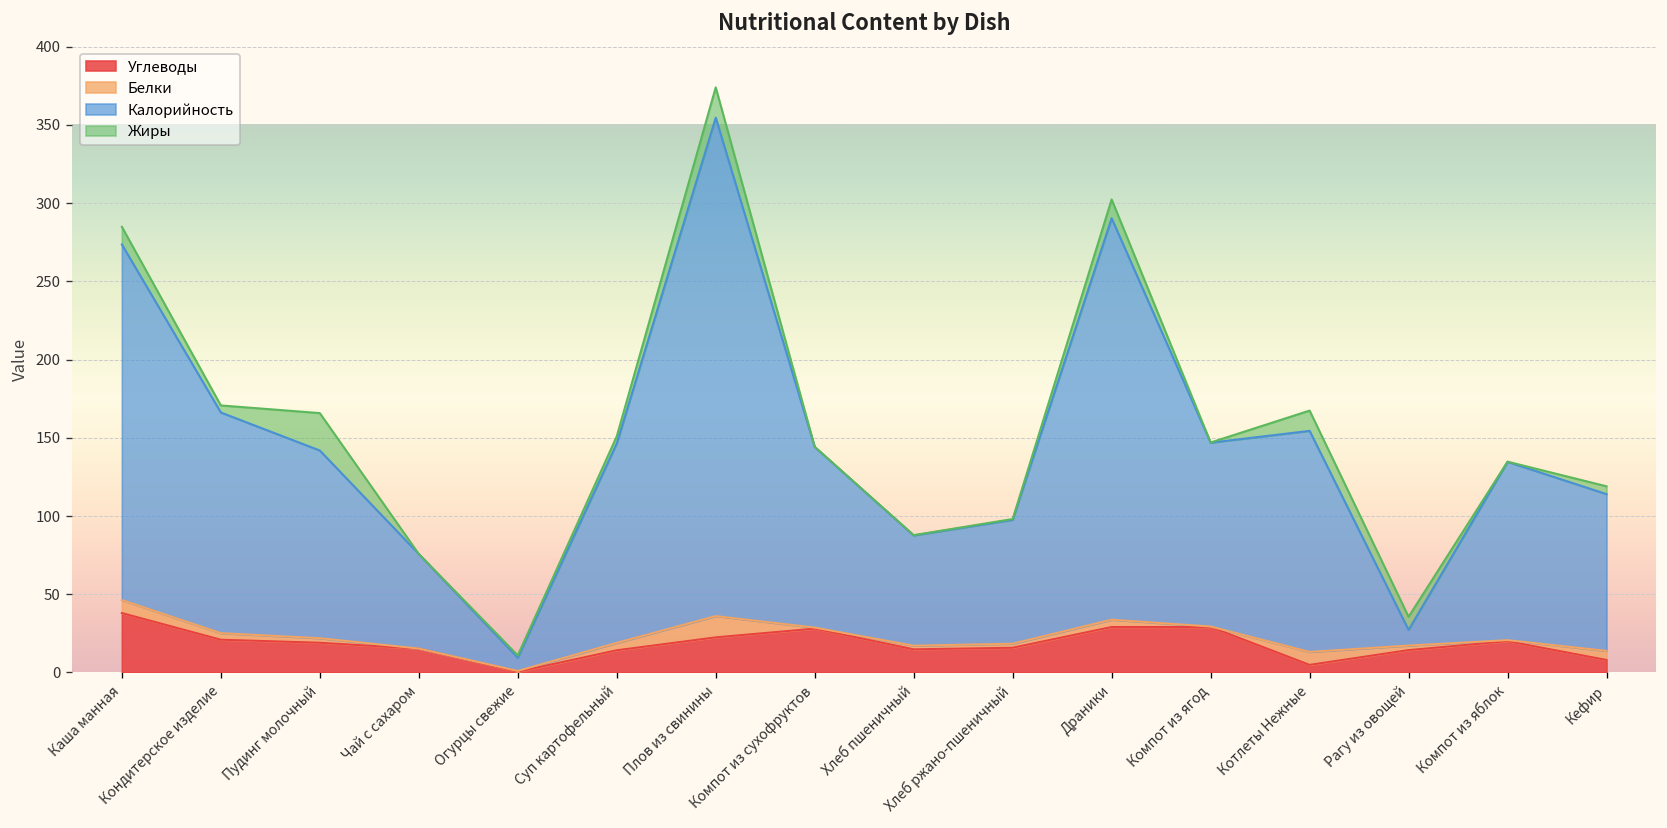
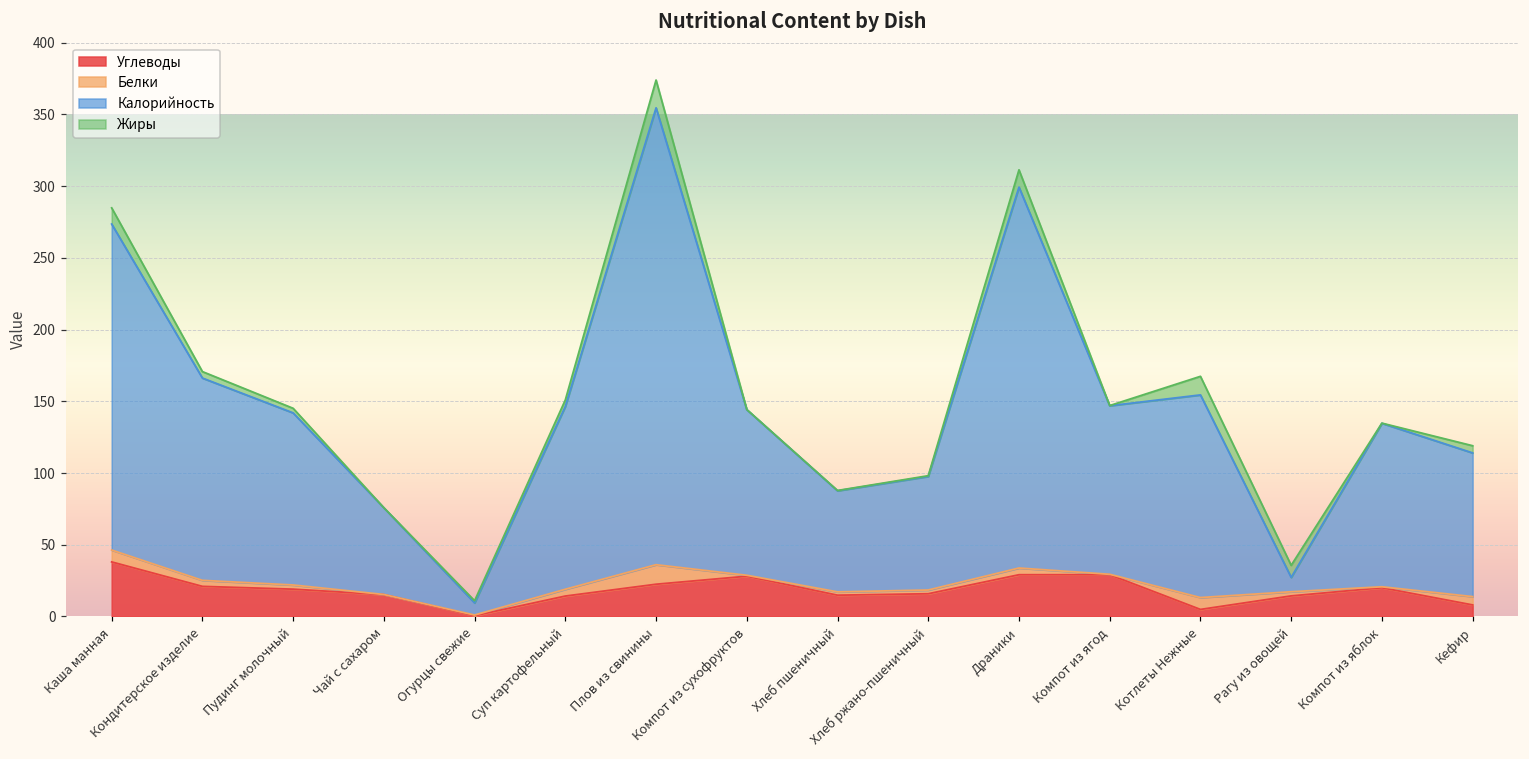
  {
    "Углеводы": {
      "Каша манная": 38,
      "Кондитерское изделие": 21,
      "Пудинг молочный": 19,
      "Суп картофельный": 14,
      "Плов из свинины": 22,
      "Хлеб пшеничный": 15,
      "Хлеб ржано-пшеничный": 16,
      "Драники": 29,
      "Котлеты Нежные": 5,
      "Рагу из овощей": 14,
      "Кефир": 8
    },
    "Белки": {
      "Каша манная": 8,
      "Кондитерское изделие": 4,
      "Пудинг молочный": 3,
      "Суп картофельный": 5,
      "Плов из свинины": 14,
      "Хлеб пшеничный": 2,
      "Хлеб ржано-пшеничный": 3,
      "Драники": 5,
      "Котлеты Нежные": 8,
      "Рагу из овощей": 3,
      "Кефир": 6
    },
    "Калорийность": {
      "Каша манная": 227,
      "Кондитерское изделие": 141,
      "Пудинг молочный": 120,
      "Суп картофельный": 128,
      "Плов из свинины": 319,
-     "Драники": 257,
+     "Драники": 266,
      "Котлеты Нежные": 141,
      "Рагу из овощей": 10,
      "Кефир": 100
    },
    "Жиры": {
      "Каша манная": 11,
      "Кондитерское изделие": 5,
-     "Пудинг молочный": 24,
+     "Пудинг молочный": 3,
      "Суп картофельный": 5,
      "Плов из свинины": 19,
      "Драники": 12,
      "Котлеты Нежные": 13,
      "Рагу из овощей": 8,
      "Кефир": 5
    }
  }
